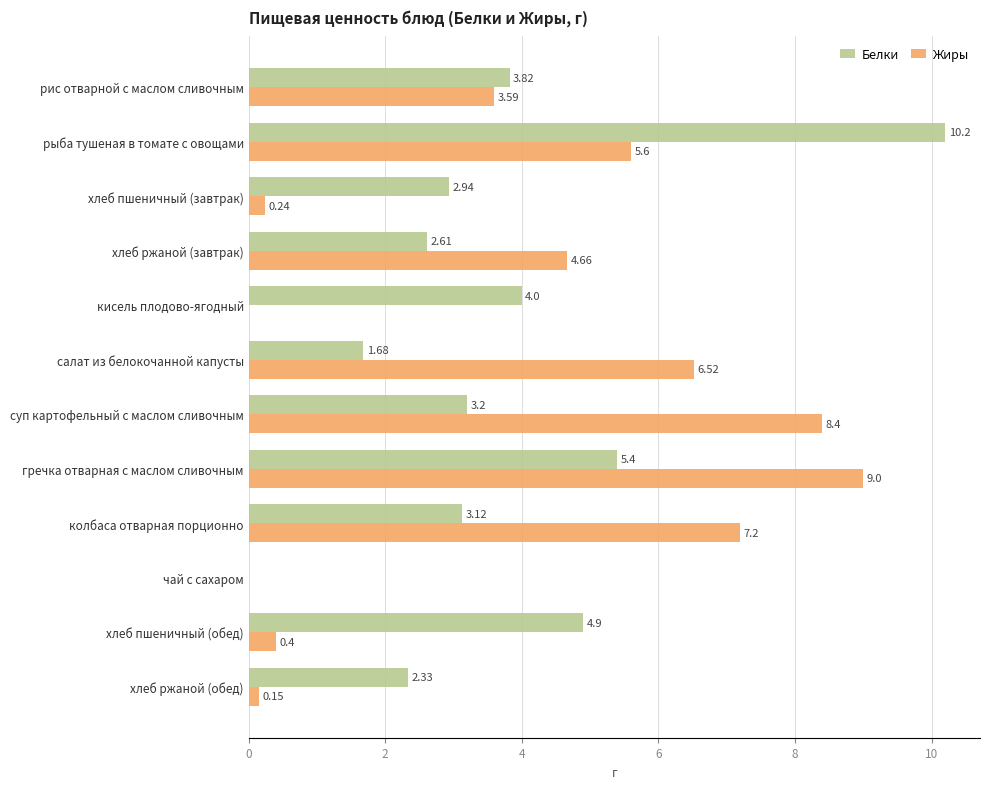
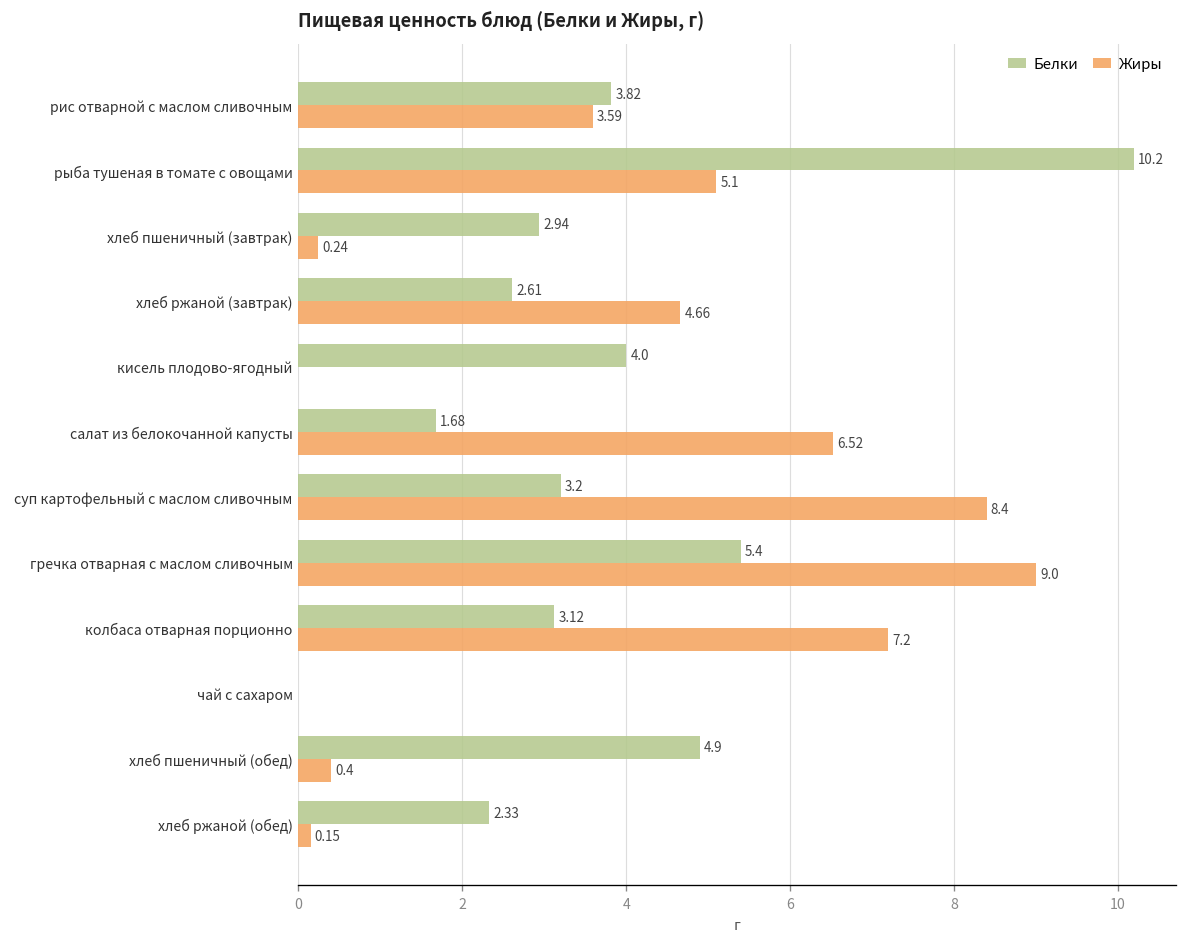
  {
    "Белки": {
      "рис отварной с маслом сливочным": 3.82,
      "рыба тушеная в томате с овощами": 10.2,
      "хлеб пшеничный (завтрак)": 2.94,
      "хлеб ржаной (завтрак)": 2.61,
      "кисель плодово-ягодный": 4.0,
      "салат из белокочанной капусты": 1.68,
      "суп картофельный с маслом сливочным": 3.2,
      "гречка отварная с маслом сливочным": 5.4,
      "колбаса отварная порционно": 3.12,
      "хлеб пшеничный (обед)": 4.9,
      "хлеб ржаной (обед)": 2.33
    },
    "Жиры": {
      "рис отварной с маслом сливочным": 3.59,
-     "рыба тушеная в томате с овощами": 5.6,
+     "рыба тушеная в томате с овощами": 5.1,
      "хлеб пшеничный (завтрак)": 0.24,
      "хлеб ржаной (завтрак)": 4.66,
      "салат из белокочанной капусты": 6.52,
      "суп картофельный с маслом сливочным": 8.4,
      "гречка отварная с маслом сливочным": 9.0,
      "колбаса отварная порционно": 7.2,
      "хлеб пшеничный (обед)": 0.4,
      "хлеб ржаной (обед)": 0.15
    }
  }
